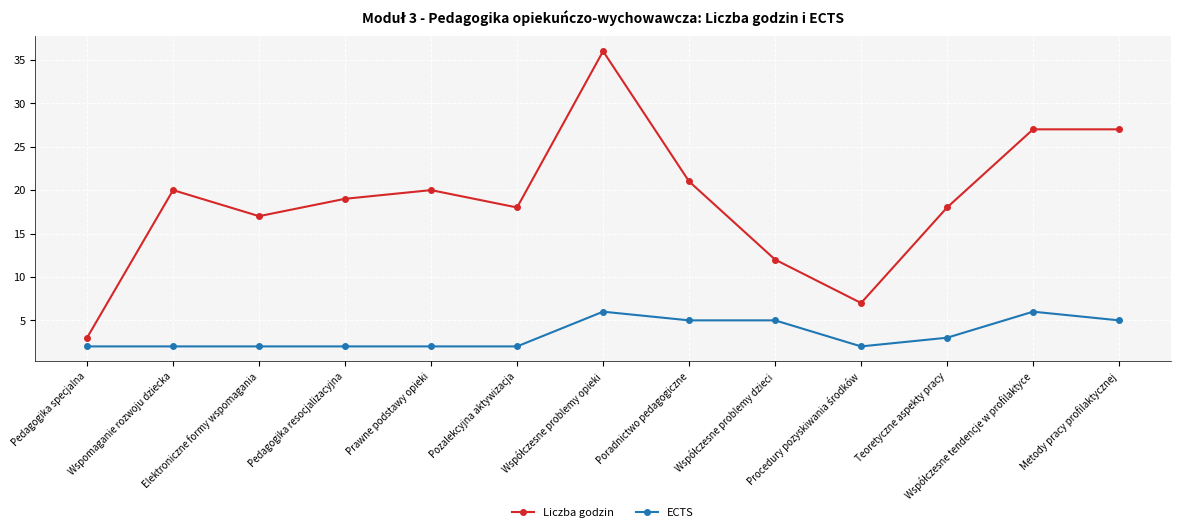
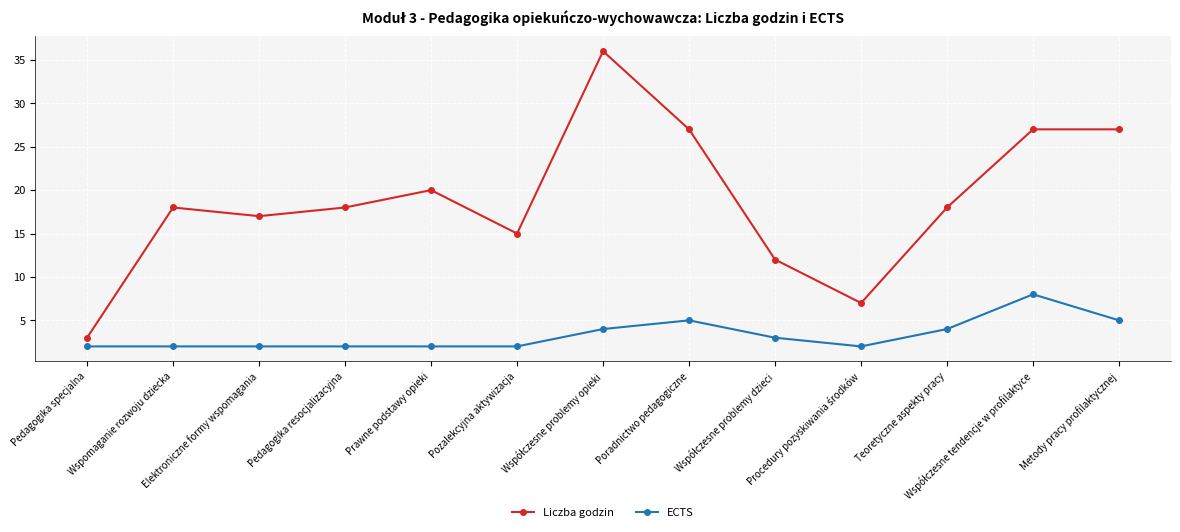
  {
    "Liczba godzin": {
      "Pedagogika specjalna": 3,
-     "Wspomaganie rozwoju dziecka": 20,
+     "Wspomaganie rozwoju dziecka": 18,
      "Elektroniczne formy wspomagania": 17,
-     "Pedagogika resocjalizacyjna": 19,
+     "Pedagogika resocjalizacyjna": 18,
      "Prawne podstawy opieki": 20,
-     "Pozalekcyjna aktywizacja": 18,
+     "Pozalekcyjna aktywizacja": 15,
      "Współczesne problemy opieki": 36,
-     "Poradnictwo pedagogiczne": 21,
+     "Poradnictwo pedagogiczne": 27,
      "Współczesne problemy dzieci": 12,
      "Procedury pozyskiwania środków": 7,
      "Teoretyczne aspekty pracy": 18,
      "Współczesne tendencje w profilaktyce": 27,
      "Metody pracy profilaktycznej": 27
    },
    "ECTS": {
      "Pedagogika specjalna": 2,
      "Wspomaganie rozwoju dziecka": 2,
      "Elektroniczne formy wspomagania": 2,
      "Pedagogika resocjalizacyjna": 2,
      "Prawne podstawy opieki": 2,
      "Pozalekcyjna aktywizacja": 2,
-     "Współczesne problemy opieki": 6,
+     "Współczesne problemy opieki": 4,
      "Poradnictwo pedagogiczne": 5,
-     "Współczesne problemy dzieci": 5,
+     "Współczesne problemy dzieci": 3,
      "Procedury pozyskiwania środków": 2,
-     "Teoretyczne aspekty pracy": 3,
-     "Współczesne tendencje w profilaktyce": 6,
+     "Teoretyczne aspekty pracy": 4,
+     "Współczesne tendencje w profilaktyce": 8,
      "Metody pracy profilaktycznej": 5
    }
  }
